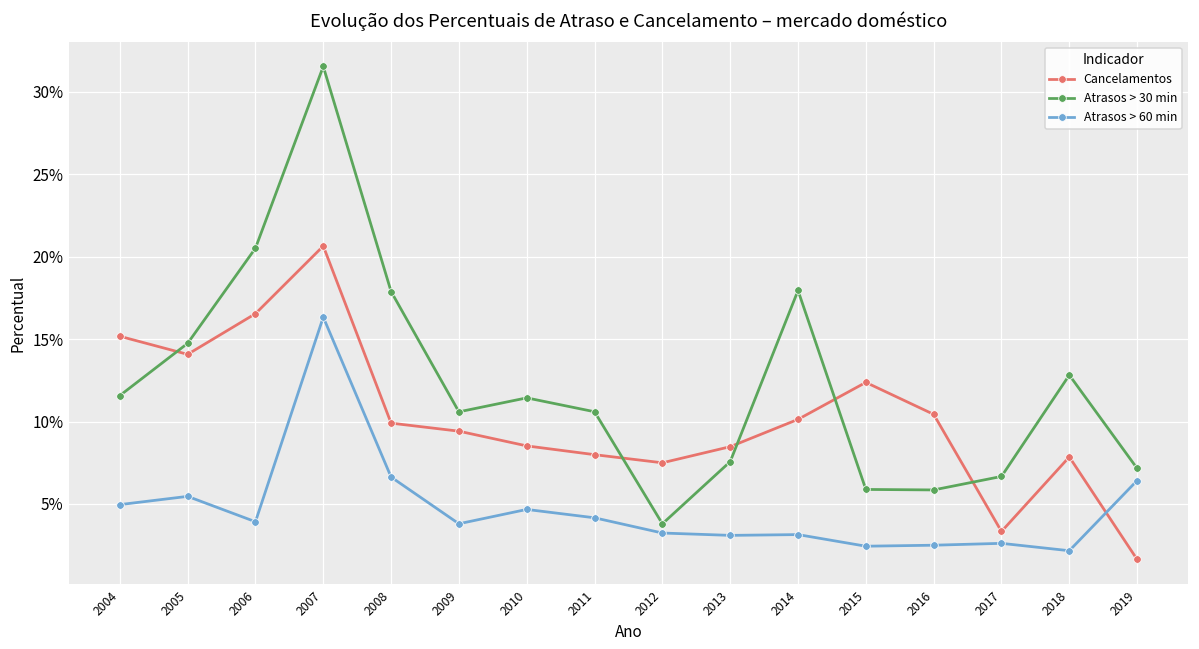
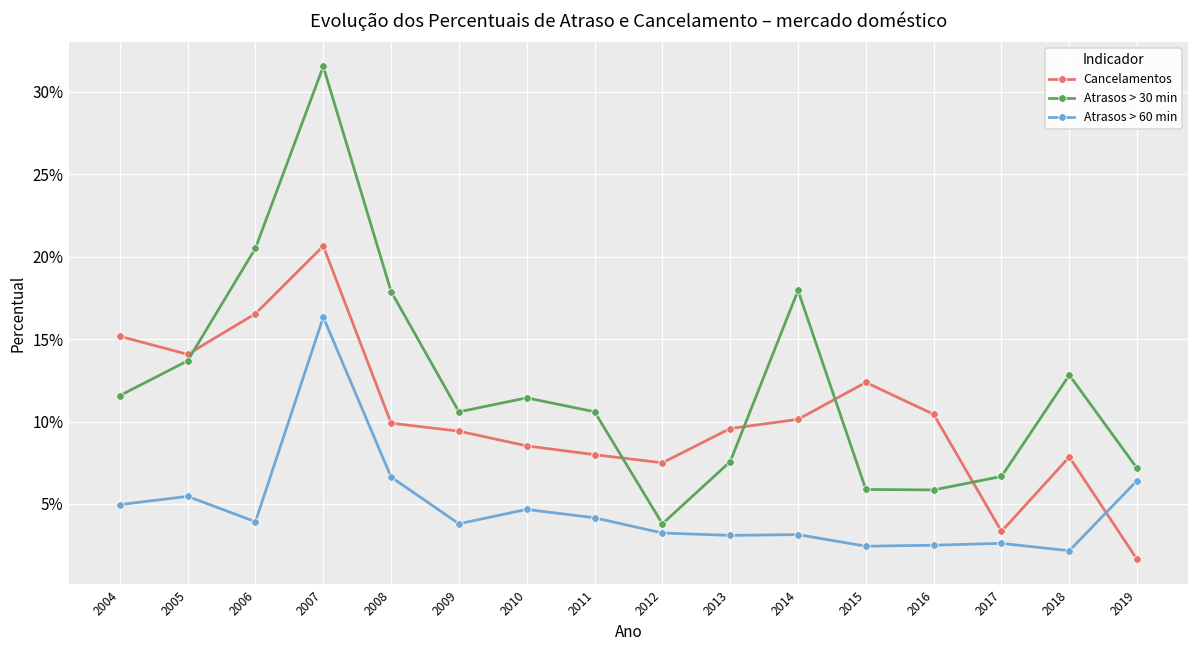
  {
    "Cancelamentos": {
      "2004": "15.2%",
      "2005": "14.1%",
      "2006": "16.5%",
      "2007": "20.6%",
      "2008": "9.9%",
      "2009": "9.4%",
      "2010": "8.5%",
      "2011": "8.0%",
      "2012": "7.5%",
-     "2013": "8.5%",
+     "2013": "9.6%",
      "2014": "10.1%",
      "2015": "12.4%",
      "2016": "10.4%",
      "2017": "3.3%",
      "2018": "7.9%",
      "2019": "1.6%"
    },
    "Atrasos > 30 min": {
      "2004": "11.6%",
-     "2005": "14.7%",
+     "2005": "13.7%",
      "2006": "20.5%",
      "2007": "31.5%",
      "2008": "17.9%",
      "2009": "10.6%",
      "2010": "11.4%",
      "2011": "10.6%",
      "2012": "3.8%",
      "2013": "7.6%",
      "2014": "18.0%",
      "2015": "5.9%",
      "2016": "5.9%",
      "2017": "6.7%",
      "2018": "12.8%",
      "2019": "7.2%"
    },
    "Atrasos > 60 min": {
      "2004": "5.0%",
      "2005": "5.5%",
      "2006": "3.9%",
      "2007": "16.3%",
      "2008": "6.6%",
      "2009": "3.8%",
      "2010": "4.7%",
      "2011": "4.2%",
      "2012": "3.2%",
      "2013": "3.1%",
      "2014": "3.1%",
      "2015": "2.4%",
      "2016": "2.5%",
      "2017": "2.6%",
      "2018": "2.2%",
      "2019": "6.4%"
    }
  }
